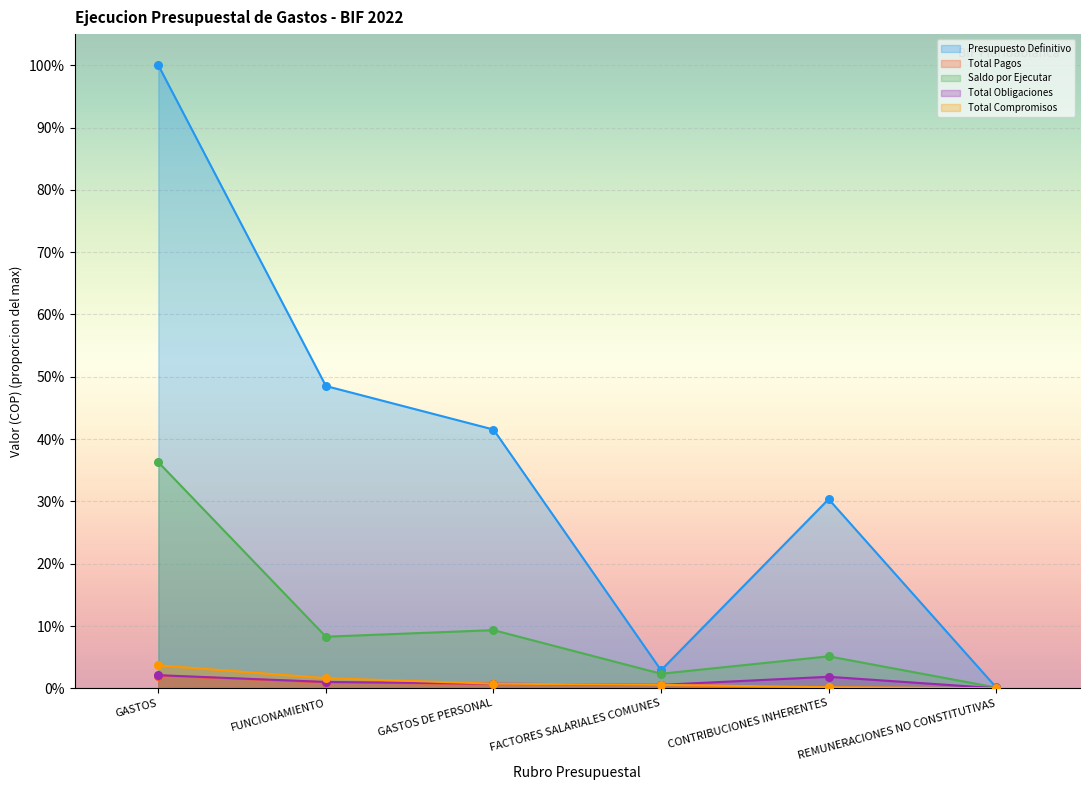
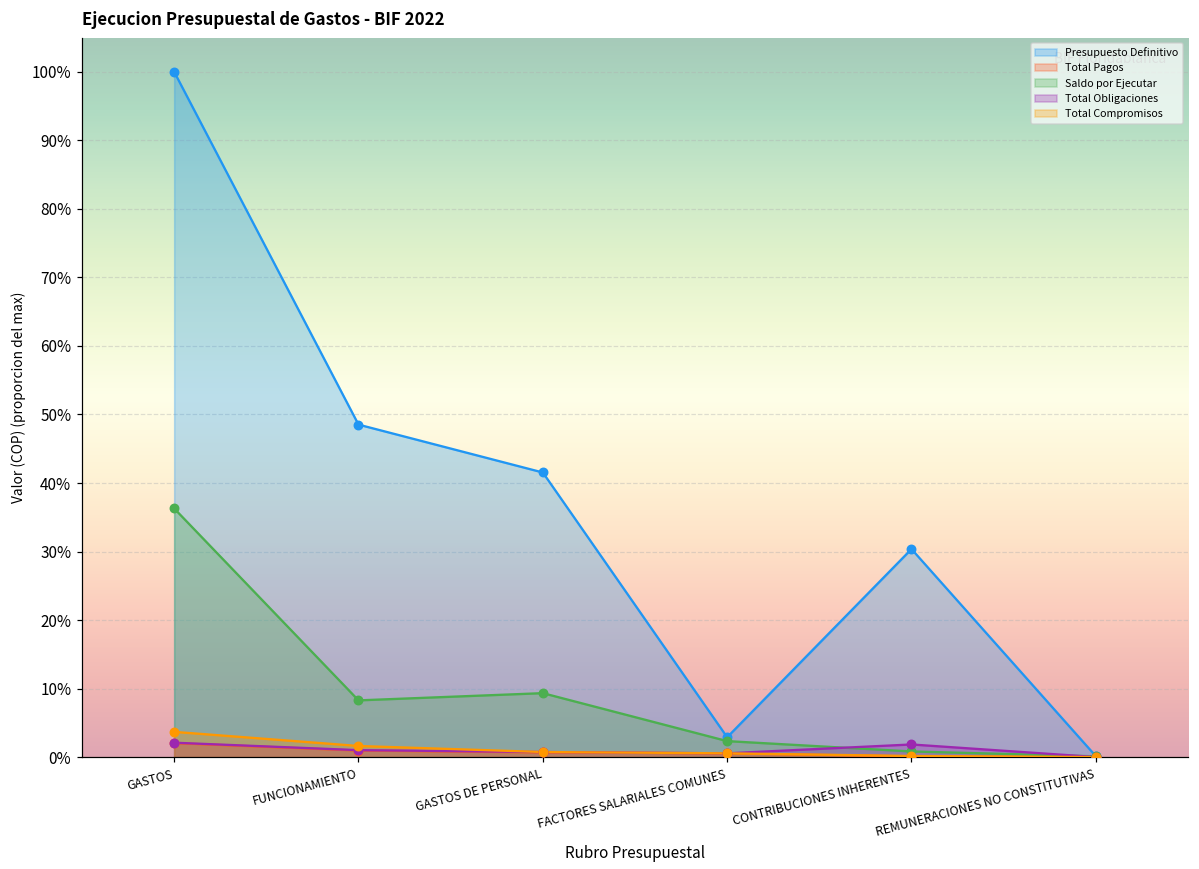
  {
    "Presupuesto Definitivo": {
      "GASTOS": "100%",
      "FUNCIONAMIENTO": "49%",
      "GASTOS DE PERSONAL": "42%",
      "FACTORES SALARIALES COMUNES": "3%",
      "CONTRIBUCIONES INHERENTES": "30%"
    },
    "Saldo por Ejecutar": {
      "GASTOS": "36%",
      "FUNCIONAMIENTO": "8%",
      "GASTOS DE PERSONAL": "9%",
      "FACTORES SALARIALES COMUNES": "2%",
-     "CONTRIBUCIONES INHERENTES": "5%"
+     "CONTRIBUCIONES INHERENTES": "1%"
    },
    "Total Obligaciones": {
      "CONTRIBUCIONES INHERENTES": "2%"
    }
  }
